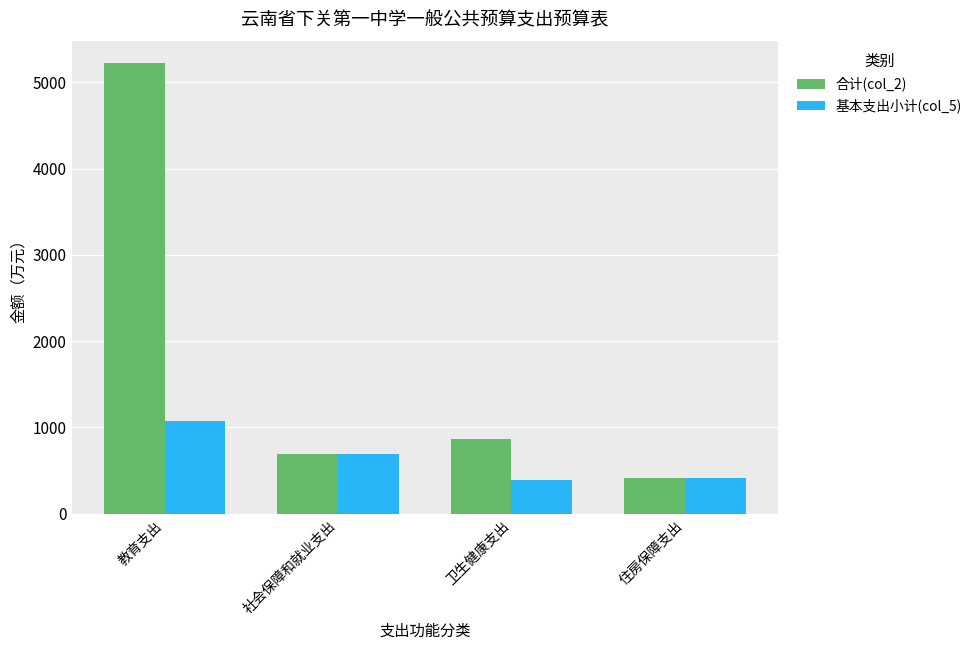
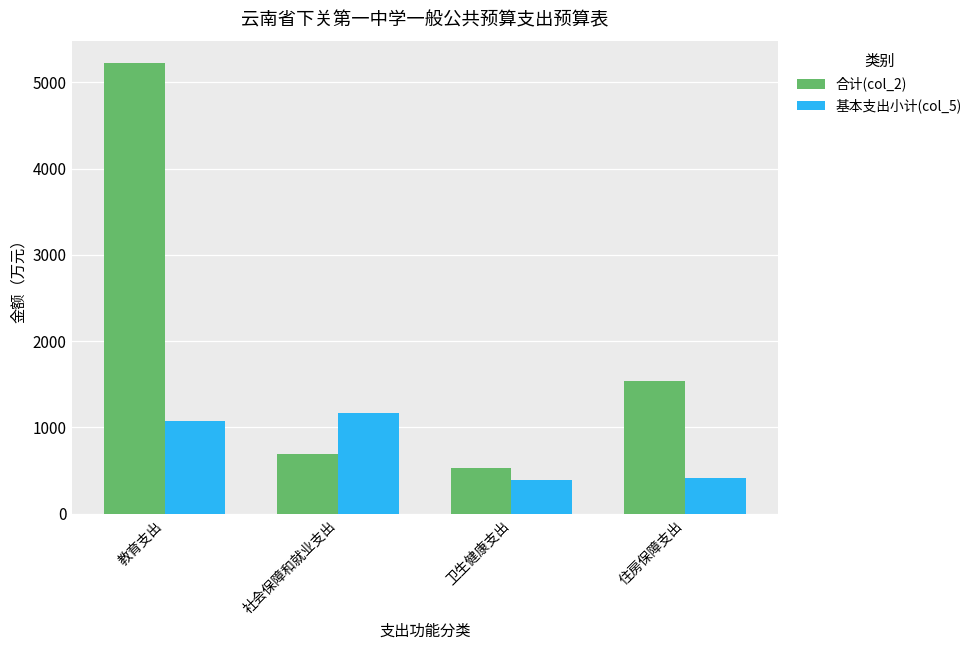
  {
    "合计(col_2)": {
      "教育支出": 5200,
      "社会保障和就业支出": 700,
-     "卫生健康支出": 900,
-     "住房保障支出": 400
+     "卫生健康支出": 500,
+     "住房保障支出": 1500
    },
    "基本支出小计(col_5)": {
      "教育支出": 1100,
-     "社会保障和就业支出": 700,
+     "社会保障和就业支出": 1200,
      "卫生健康支出": 400,
      "住房保障支出": 400
    }
  }
